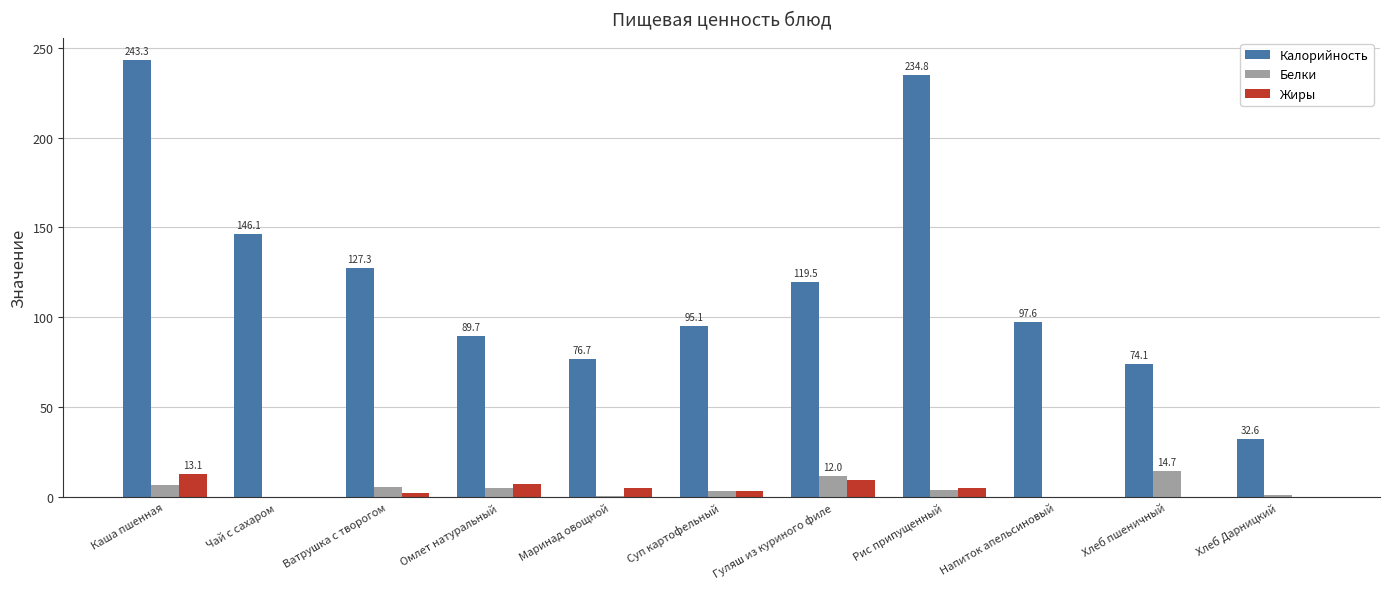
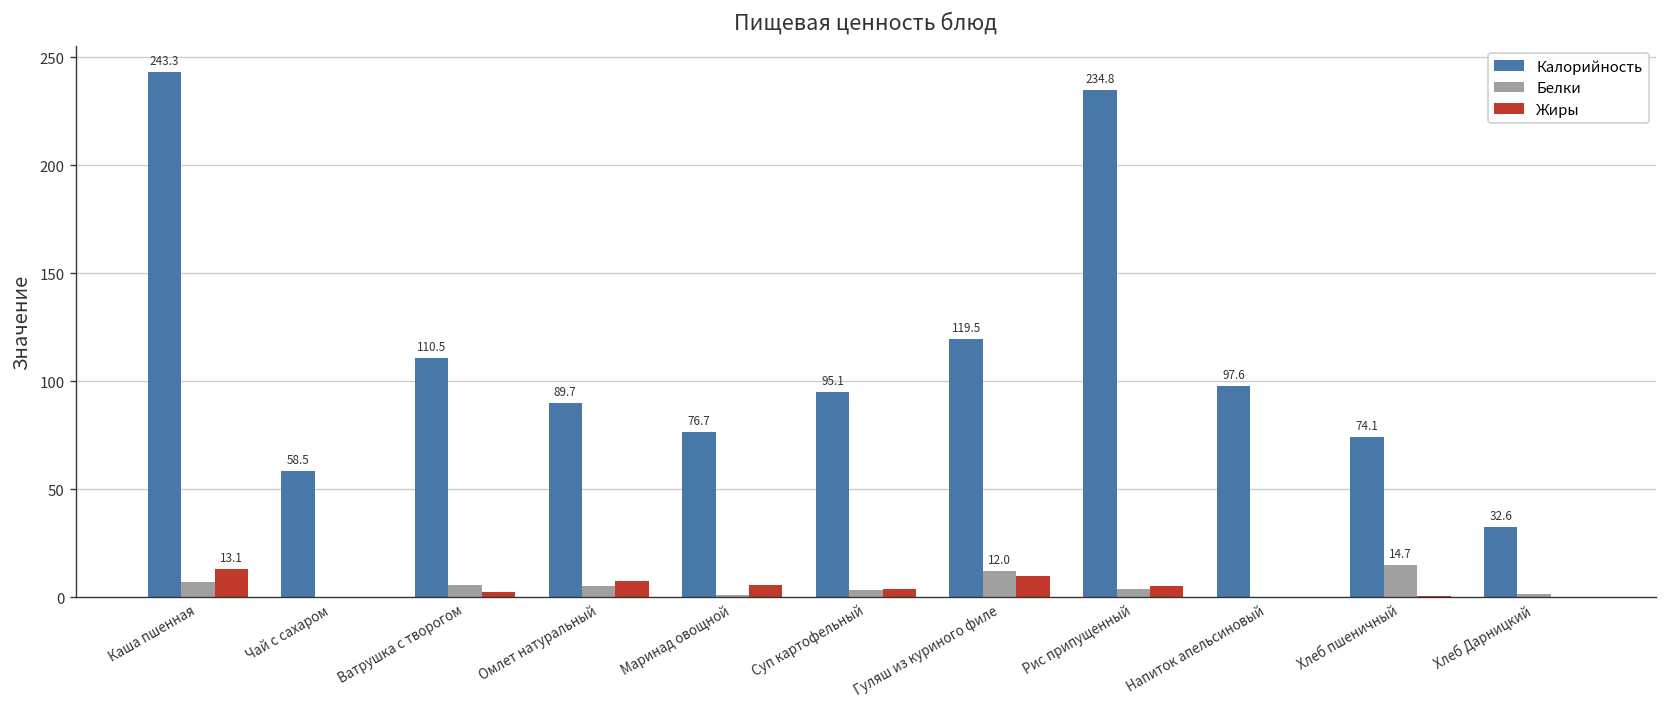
  {
    "Калорийность": {
      "Каша пшенная": 243.3,
-     "Чай с сахаром": 146.1,
-     "Ватрушка с творогом": 127.3,
+     "Чай с сахаром": 58.5,
+     "Ватрушка с творогом": 110.5,
      "Омлет натуральный": 89.7,
      "Маринад овощной": 76.7,
      "Суп картофельный": 95.1,
      "Гуляш из куриного филе": 119.5,
      "Рис припущенный": 234.8,
      "Напиток апельсиновый": 97.6,
      "Хлеб пшеничный": 74.1,
      "Хлеб Дарницкий": 32.6
    },
    "Белки": {
      "Гуляш из куриного филе": 12.0,
      "Хлеб пшеничный": 14.7
    },
    "Жиры": {
      "Каша пшенная": 13.1
    }
  }
